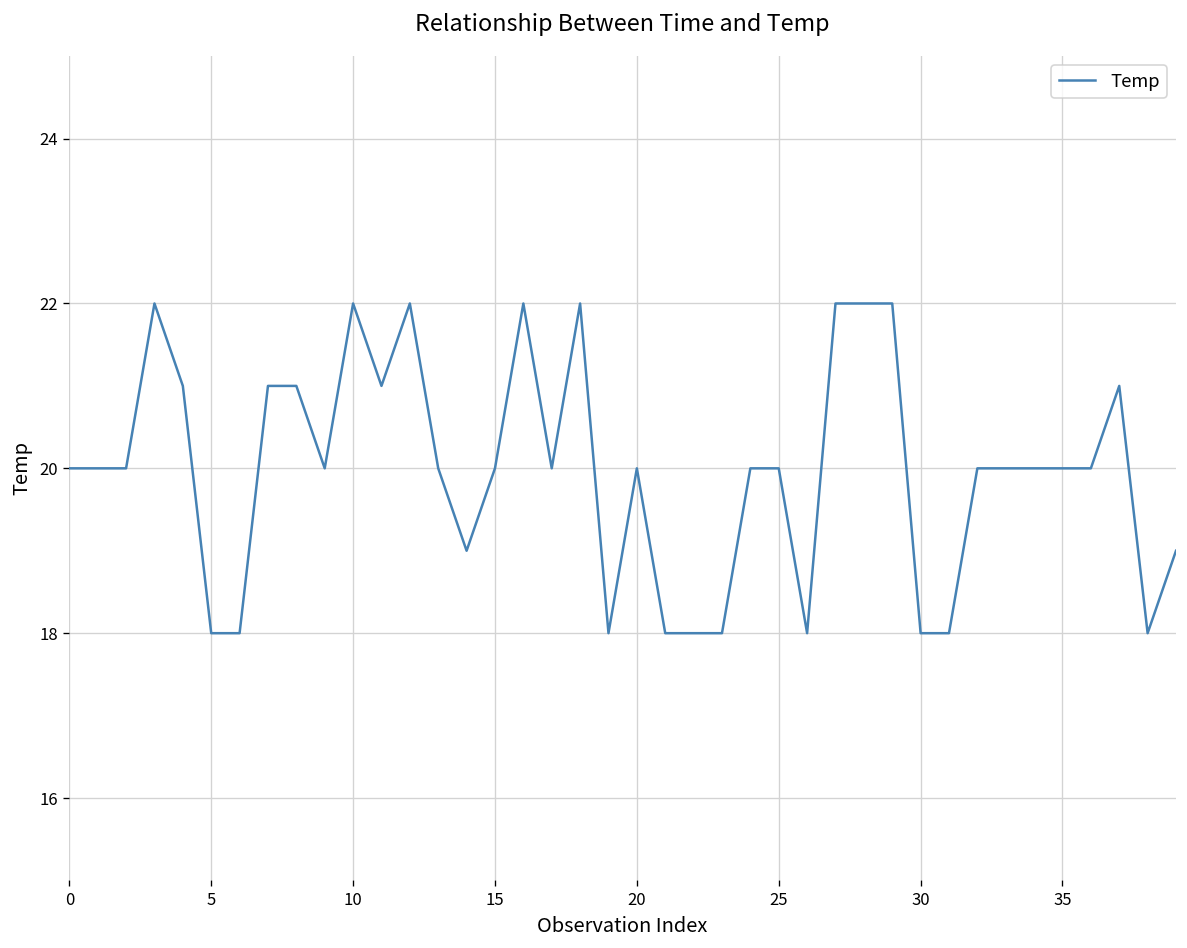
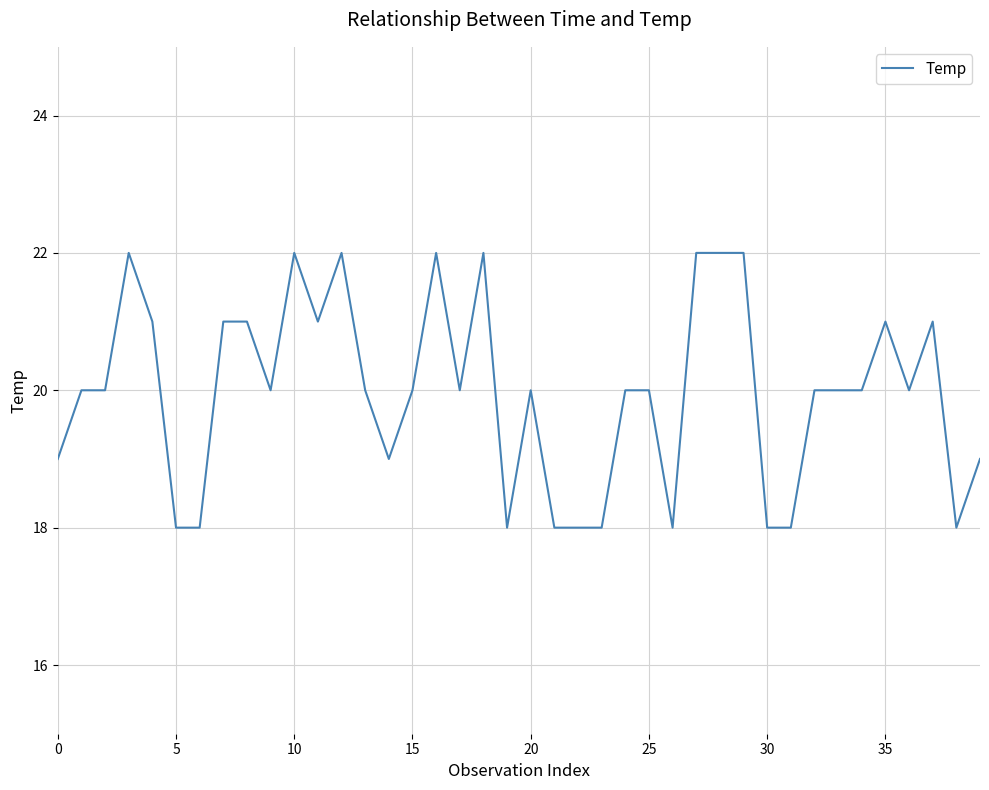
  {
-   "0": 20,
+   "0": 19,
    "5": 18,
    "10": 22,
    "15": 20,
    "20": 20,
    "25": 20,
    "30": 18,
-   "35": 20
+   "35": 21
  }
